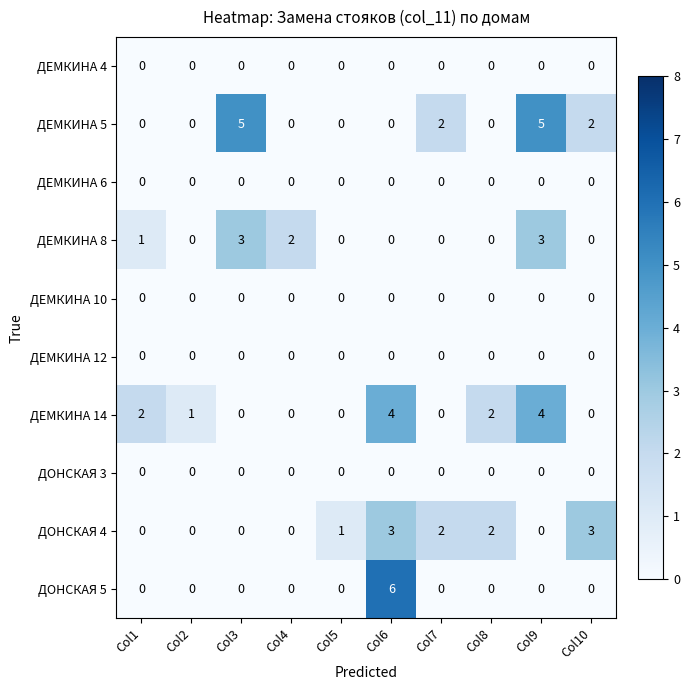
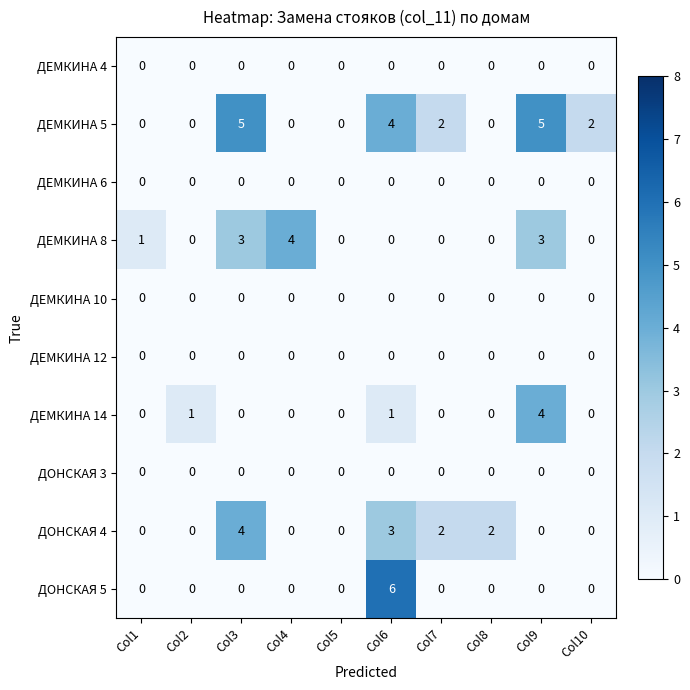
  {
    "ДЕМКИНА 4": {
      "Col1": 0,
      "Col2": 0,
      "Col3": 0,
      "Col4": 0,
      "Col5": 0,
      "Col6": 0,
      "Col7": 0,
      "Col8": 0,
      "Col9": 0,
      "Col10": 0
    },
    "ДЕМКИНА 5": {
      "Col1": 0,
      "Col2": 0,
      "Col3": 5,
      "Col4": 0,
      "Col5": 0,
-     "Col6": 0,
+     "Col6": 4,
      "Col7": 2,
      "Col8": 0,
      "Col9": 5,
      "Col10": 2
    },
    "ДЕМКИНА 6": {
      "Col1": 0,
      "Col2": 0,
      "Col3": 0,
      "Col4": 0,
      "Col5": 0,
      "Col6": 0,
      "Col7": 0,
      "Col8": 0,
      "Col9": 0,
      "Col10": 0
    },
    "ДЕМКИНА 8": {
      "Col1": 1,
      "Col2": 0,
      "Col3": 3,
-     "Col4": 2,
+     "Col4": 4,
      "Col5": 0,
      "Col6": 0,
      "Col7": 0,
      "Col8": 0,
      "Col9": 3,
      "Col10": 0
    },
    "ДЕМКИНА 10": {
      "Col1": 0,
      "Col2": 0,
      "Col3": 0,
      "Col4": 0,
      "Col5": 0,
      "Col6": 0,
      "Col7": 0,
      "Col8": 0,
      "Col9": 0,
      "Col10": 0
    },
    "ДЕМКИНА 12": {
      "Col1": 0,
      "Col2": 0,
      "Col3": 0,
      "Col4": 0,
      "Col5": 0,
      "Col6": 0,
      "Col7": 0,
      "Col8": 0,
      "Col9": 0,
      "Col10": 0
    },
    "ДЕМКИНА 14": {
-     "Col1": 2,
+     "Col1": 0,
      "Col2": 1,
      "Col3": 0,
      "Col4": 0,
      "Col5": 0,
-     "Col6": 4,
+     "Col6": 1,
      "Col7": 0,
-     "Col8": 2,
+     "Col8": 0,
      "Col9": 4,
      "Col10": 0
    },
    "ДОНСКАЯ 3": {
      "Col1": 0,
      "Col2": 0,
      "Col3": 0,
      "Col4": 0,
      "Col5": 0,
      "Col6": 0,
      "Col7": 0,
      "Col8": 0,
      "Col9": 0,
      "Col10": 0
    },
    "ДОНСКАЯ 4": {
      "Col1": 0,
      "Col2": 0,
-     "Col3": 0,
+     "Col3": 4,
      "Col4": 0,
-     "Col5": 1,
+     "Col5": 0,
      "Col6": 3,
      "Col7": 2,
      "Col8": 2,
      "Col9": 0,
-     "Col10": 3
+     "Col10": 0
    },
    "ДОНСКАЯ 5": {
      "Col1": 0,
      "Col2": 0,
      "Col3": 0,
      "Col4": 0,
      "Col5": 0,
      "Col6": 6,
      "Col7": 0,
      "Col8": 0,
      "Col9": 0,
      "Col10": 0
    }
  }
